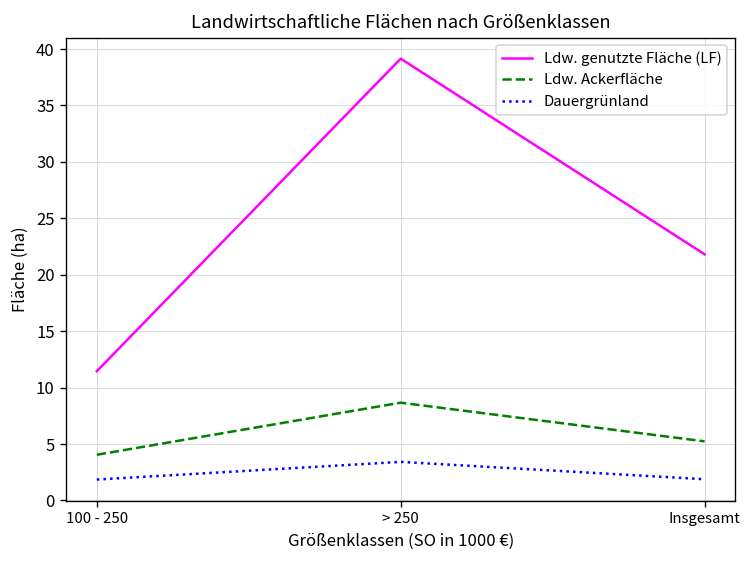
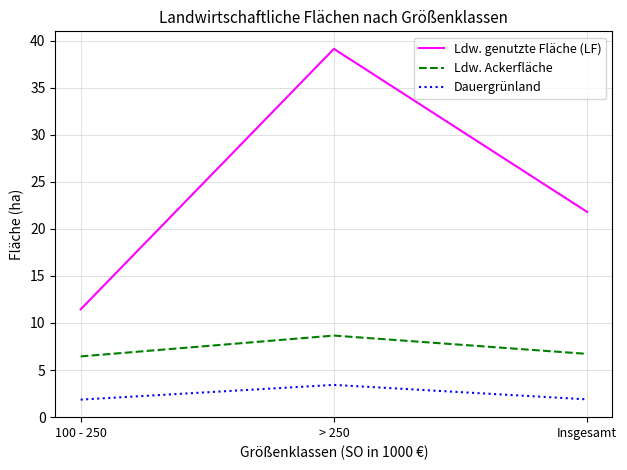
  {
    "Ldw. genutzte Fläche (LF)": {
      "100 - 250": 11,
      "> 250": 39,
      "Insgesamt": 22
    },
    "Ldw. Ackerfläche": {
-     "100 - 250": 4,
+     "100 - 250": 6,
      "> 250": 9,
-     "Insgesamt": 5
+     "Insgesamt": 7
    },
    "Dauergrünland": {
      "100 - 250": 2,
      "> 250": 3,
      "Insgesamt": 2
    }
  }
